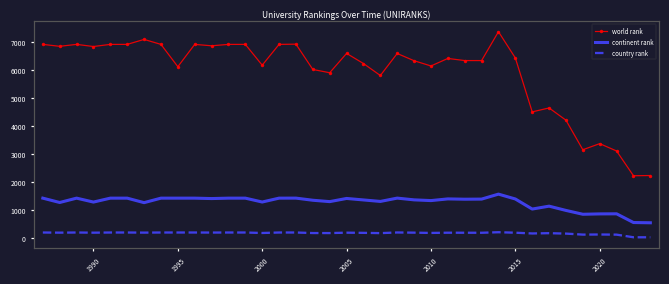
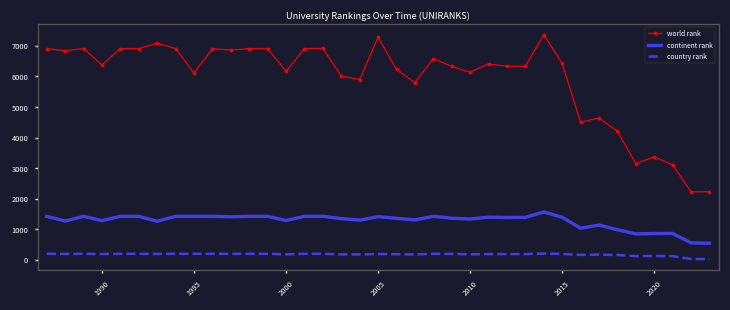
  {
    "world rank": {
-     "1990": 6800,
+     "1990": 6400,
      "1995": 6100,
      "2000": 6200,
-     "2005": 6600,
+     "2005": 7300,
      "2010": 6100,
      "2015": 6400,
      "2020": 3400
    }
  }
